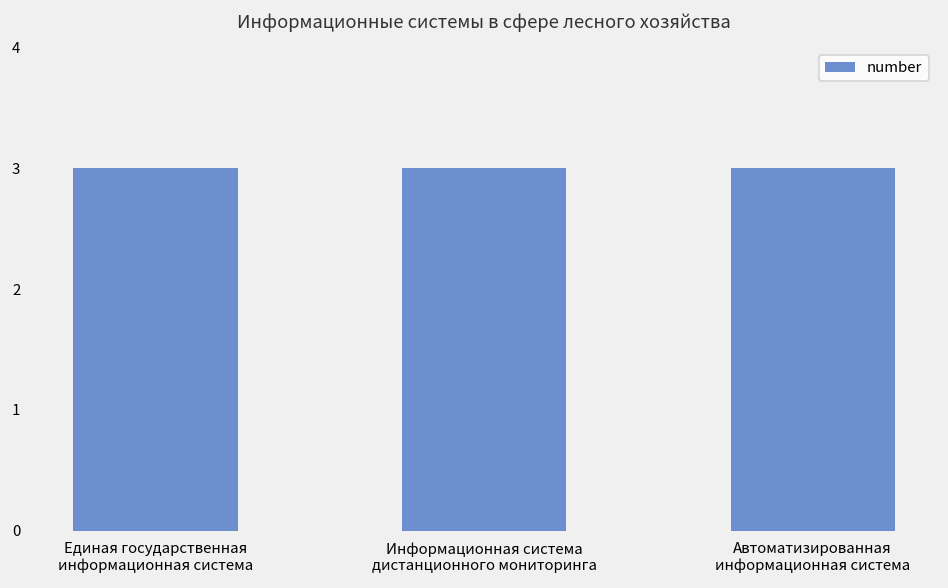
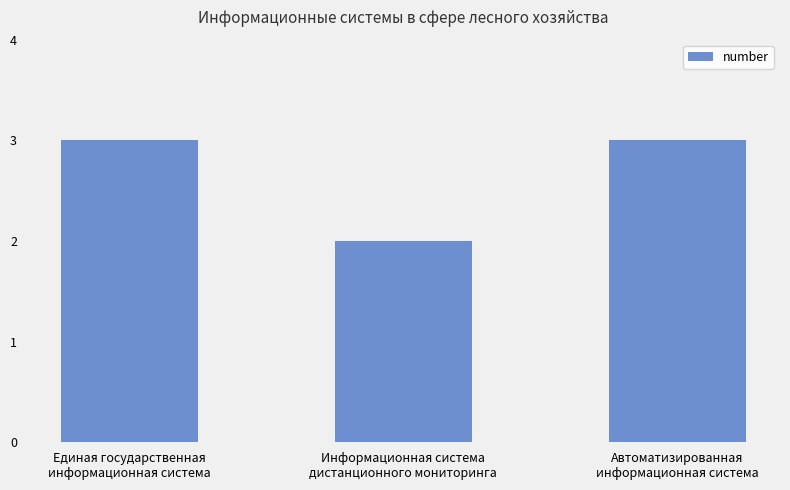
  {
    "Единая государственная информационная система": 3,
-   "Информационная система дистанционного мониторинга": 3,
+   "Информационная система дистанционного мониторинга": 2,
    "Автоматизированная информационная система": 3
  }
